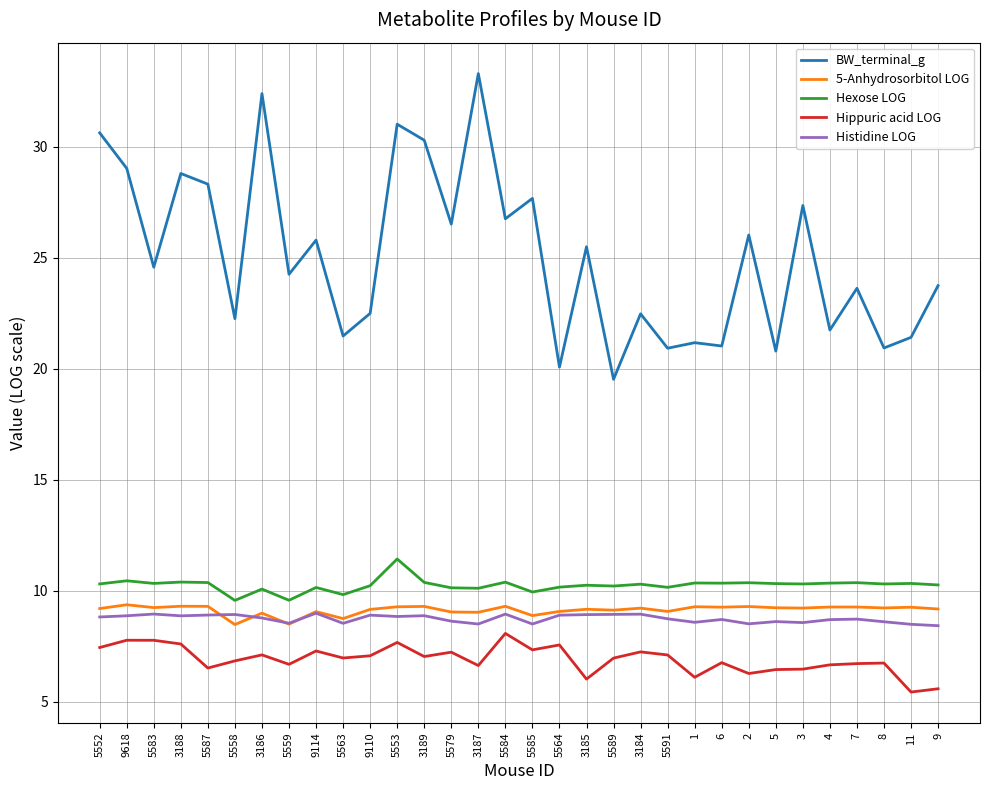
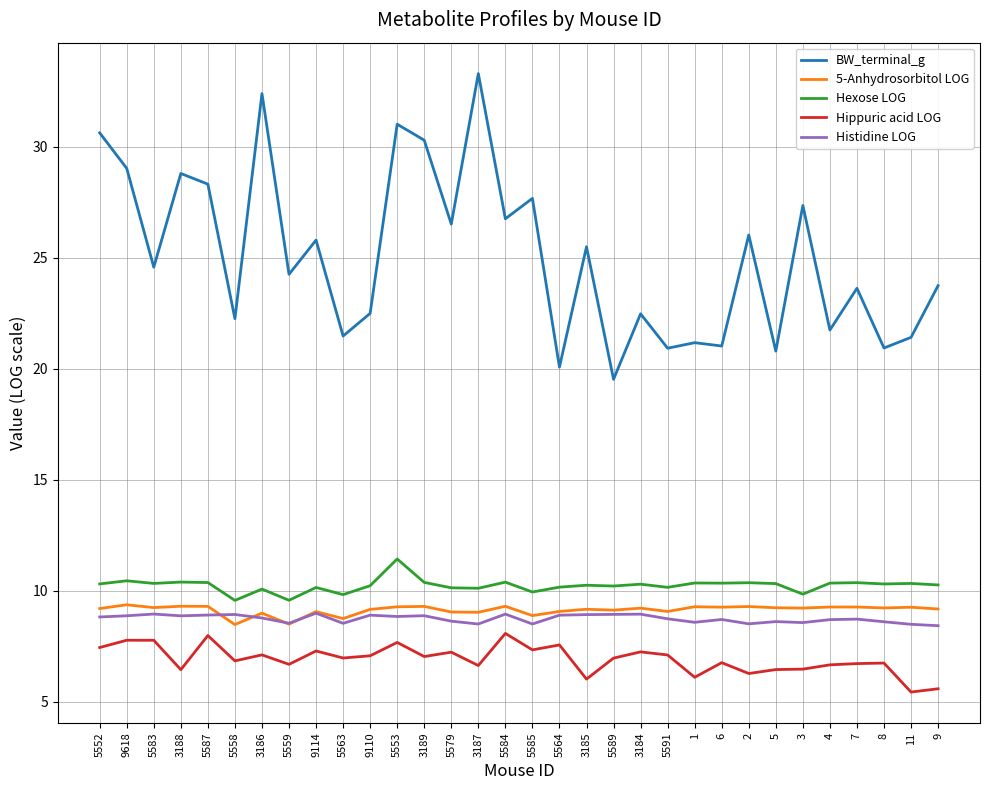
  {
    "BW_terminal_g": {
      "5552": 30.6,
      "9618": 29.0,
      "5583": 24.6,
      "3188": 28.8,
      "5587": 28.3,
      "5558": 22.3,
      "3186": 32.4,
      "5559": 24.3,
      "9114": 25.8,
      "5563": 21.5,
      "9110": 22.5,
      "5553": 31.0,
      "3189": 30.3,
      "5579": 26.5,
      "3187": 33.3,
      "5584": 26.8,
      "5585": 27.7,
      "5564": 20.1,
      "3185": 25.5,
      "5589": 19.5,
      "3184": 22.5,
      "5591": 20.9,
      "1": 21.2,
      "6": 21.0,
      "2": 26.0,
      "5": 20.8,
      "3": 27.4,
      "4": 21.8,
      "7": 23.6,
      "8": 20.9,
      "11": 21.4,
      "9": 23.8
    },
    "5-Anhydrosorbitol LOG": {
      "5552": 9.2,
      "9618": 9.4,
      "5583": 9.2,
      "3188": 9.3,
      "5587": 9.3,
      "5558": 8.5,
      "3186": 9.0,
      "5563": 8.8,
      "9110": 9.2,
      "5553": 9.3,
      "3189": 9.3,
      "5579": 9.0,
      "3187": 9.0,
      "5584": 9.3,
      "5585": 8.9,
      "5564": 9.1,
      "3185": 9.2,
      "5589": 9.1,
      "3184": 9.2,
      "5591": 9.1,
      "1": 9.3,
      "6": 9.3,
      "2": 9.3,
      "5": 9.2,
      "3": 9.2,
      "4": 9.3,
      "7": 9.3,
      "8": 9.2,
      "11": 9.3,
      "9": 9.2
    },
    "Hexose LOG": {
      "5552": 10.3,
      "9618": 10.5,
      "5583": 10.3,
      "3188": 10.4,
      "5587": 10.4,
      "5558": 9.6,
      "3186": 10.1,
      "5559": 9.6,
      "9114": 10.2,
      "5563": 9.8,
      "9110": 10.2,
      "5553": 11.4,
      "3189": 10.4,
      "5579": 10.1,
      "3187": 10.1,
      "5584": 10.4,
      "5585": 10.0,
      "5564": 10.2,
      "3185": 10.3,
      "5589": 10.2,
      "3184": 10.3,
      "5591": 10.2,
      "1": 10.4,
      "6": 10.3,
      "2": 10.4,
      "5": 10.3,
-     "3": 10.3,
+     "3": 9.9,
      "4": 10.4,
      "7": 10.4,
      "8": 10.3,
      "11": 10.3,
      "9": 10.3
    },
    "Hippuric acid LOG": {
      "5552": 7.4,
      "9618": 7.8,
      "5583": 7.8,
-     "3188": 7.6,
-     "5587": 6.5,
+     "3188": 6.5,
+     "5587": 8.0,
      "5558": 6.8,
      "3186": 7.1,
      "5559": 6.7,
      "9114": 7.3,
      "5563": 7.0,
      "9110": 7.1,
      "5553": 7.7,
      "3189": 7.0,
      "5579": 7.2,
      "3187": 6.6,
      "5584": 8.1,
      "5585": 7.3,
      "5564": 7.6,
      "3185": 6.0,
      "5589": 7.0,
      "3184": 7.3,
      "5591": 7.1,
      "1": 6.1,
      "6": 6.8,
      "2": 6.3,
      "5": 6.5,
      "3": 6.5,
      "4": 6.7,
      "7": 6.7,
      "8": 6.8,
      "11": 5.4,
      "9": 5.6
    },
    "Histidine LOG": {
      "5552": 8.8,
      "9618": 8.9,
      "5583": 9.0,
      "3188": 8.9,
      "5587": 8.9,
      "5558": 8.9,
      "3186": 8.8,
      "5563": 8.5,
      "9110": 8.9,
      "5553": 8.8,
      "3189": 8.9,
      "5579": 8.6,
      "3187": 8.5,
      "5584": 9.0,
      "5585": 8.5,
      "5564": 8.9,
      "3185": 8.9,
      "5589": 8.9,
      "3184": 9.0,
      "5591": 8.7,
      "1": 8.6,
      "6": 8.7,
      "2": 8.5,
      "5": 8.6,
      "3": 8.6,
      "4": 8.7,
      "7": 8.7,
      "8": 8.6,
      "11": 8.5,
      "9": 8.4
    }
  }
